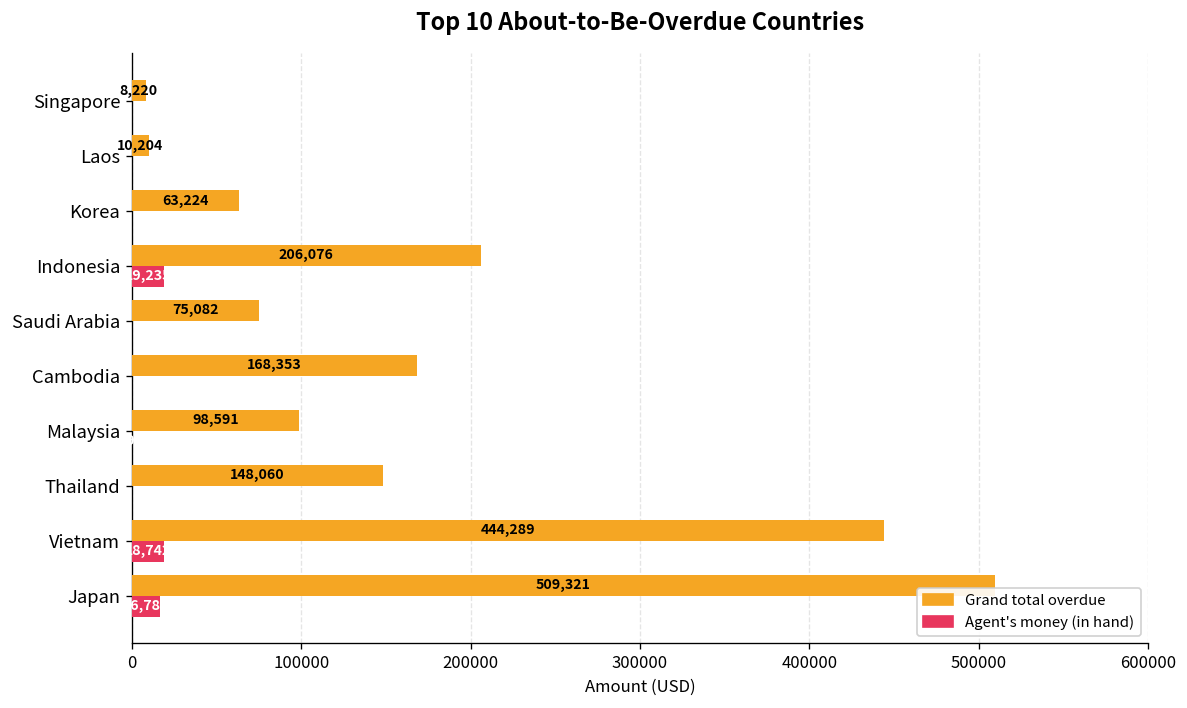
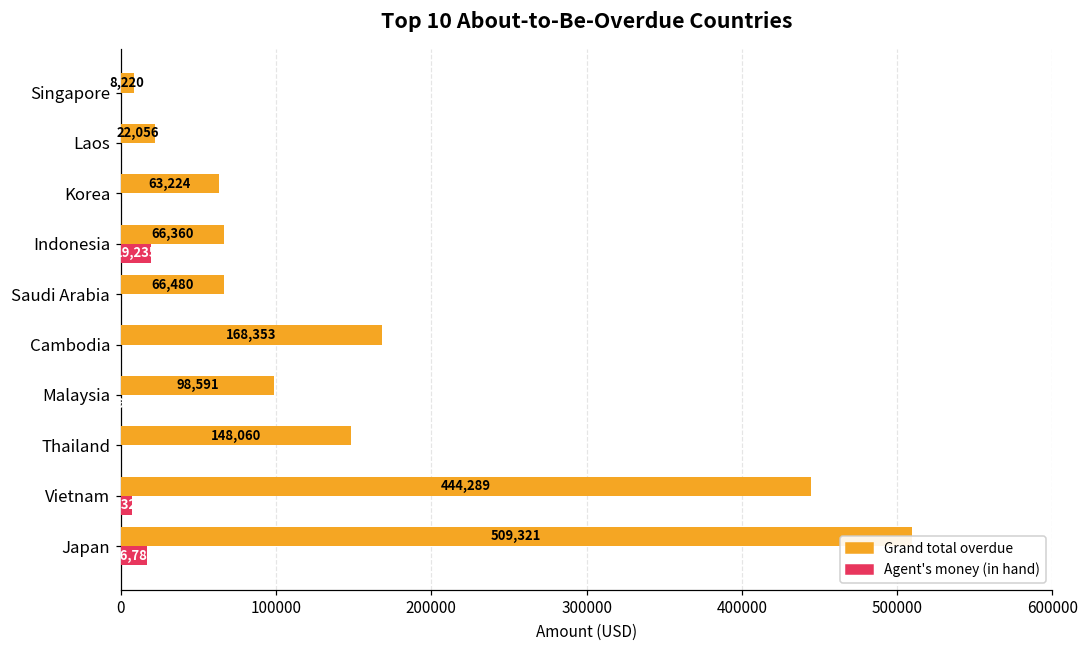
  {
    "Grand total overdue": {
      "Singapore": "8,220",
-     "Laos": "10,204",
+     "Laos": "22,056",
      "Korea": "63,224",
-     "Indonesia": "206,076",
-     "Saudi Arabia": "75,082",
+     "Indonesia": "66,360",
+     "Saudi Arabia": "66,480",
      "Cambodia": "168,353",
      "Malaysia": "98,591",
      "Thailand": "148,060",
      "Vietnam": "444,289"
    },
    "Agent's money (in hand)": {
      "Singapore": "0",
      "Laos": "0",
      "Korea": "0",
      "Saudi Arabia": "0",
      "Cambodia": "0",
      "Thailand": "0",
-     "Vietnam": "19000"
+     "Vietnam": "7000"
    }
  }
